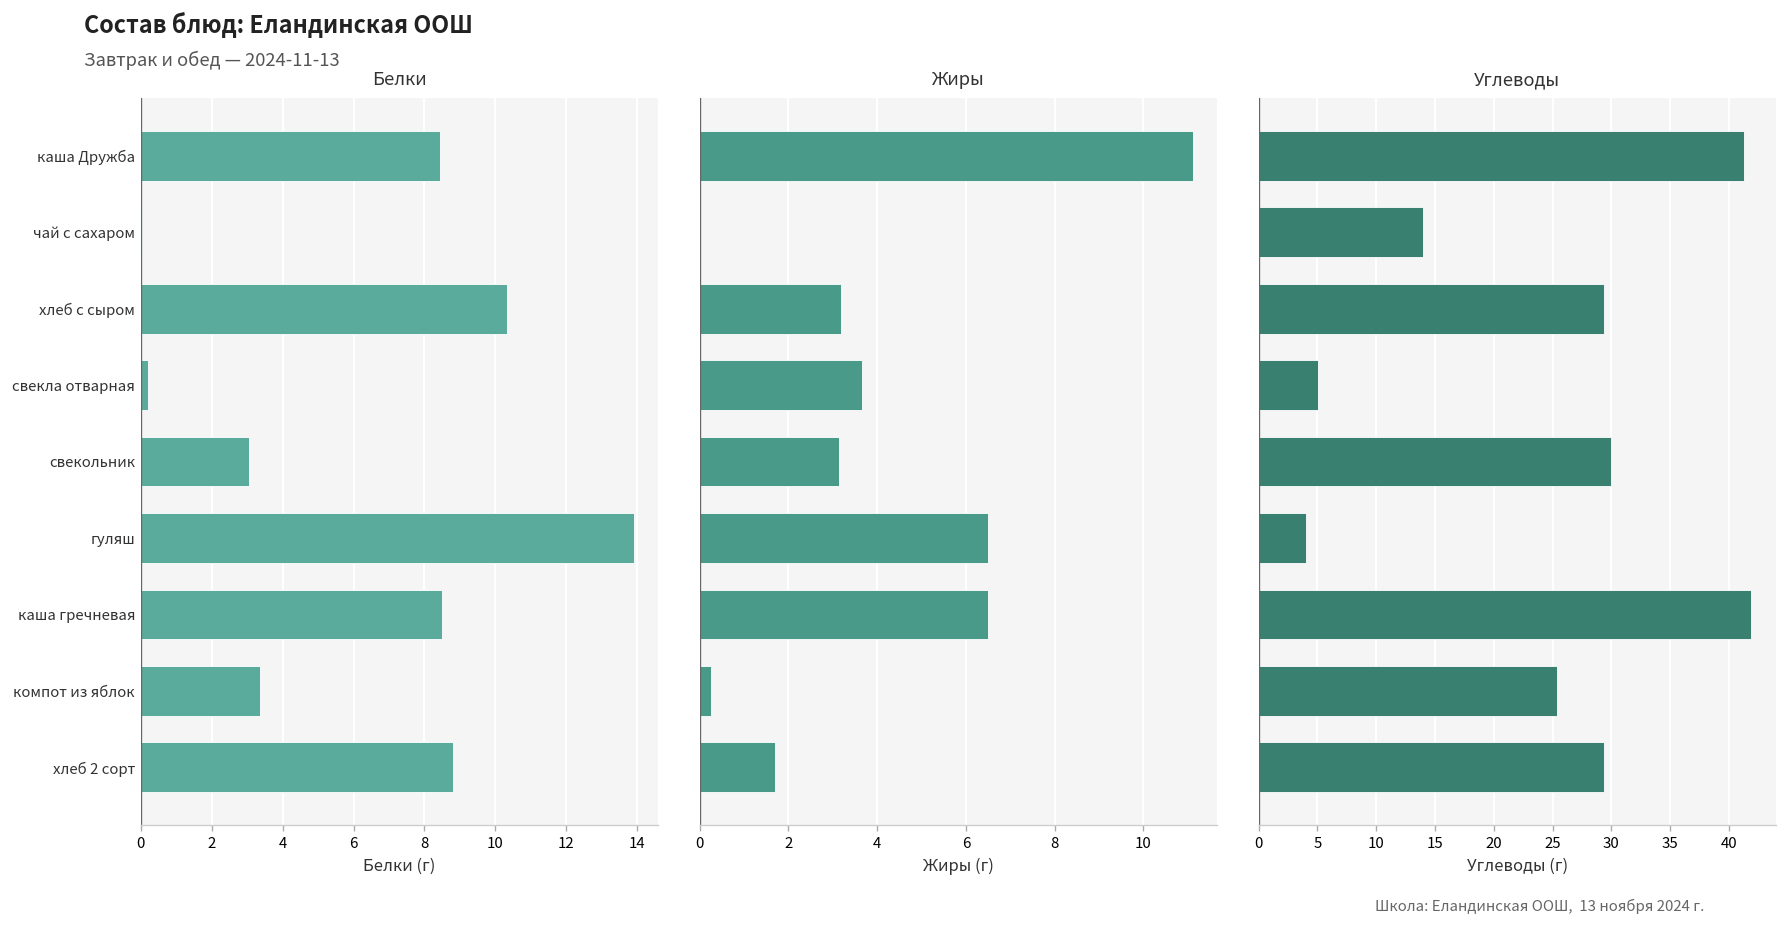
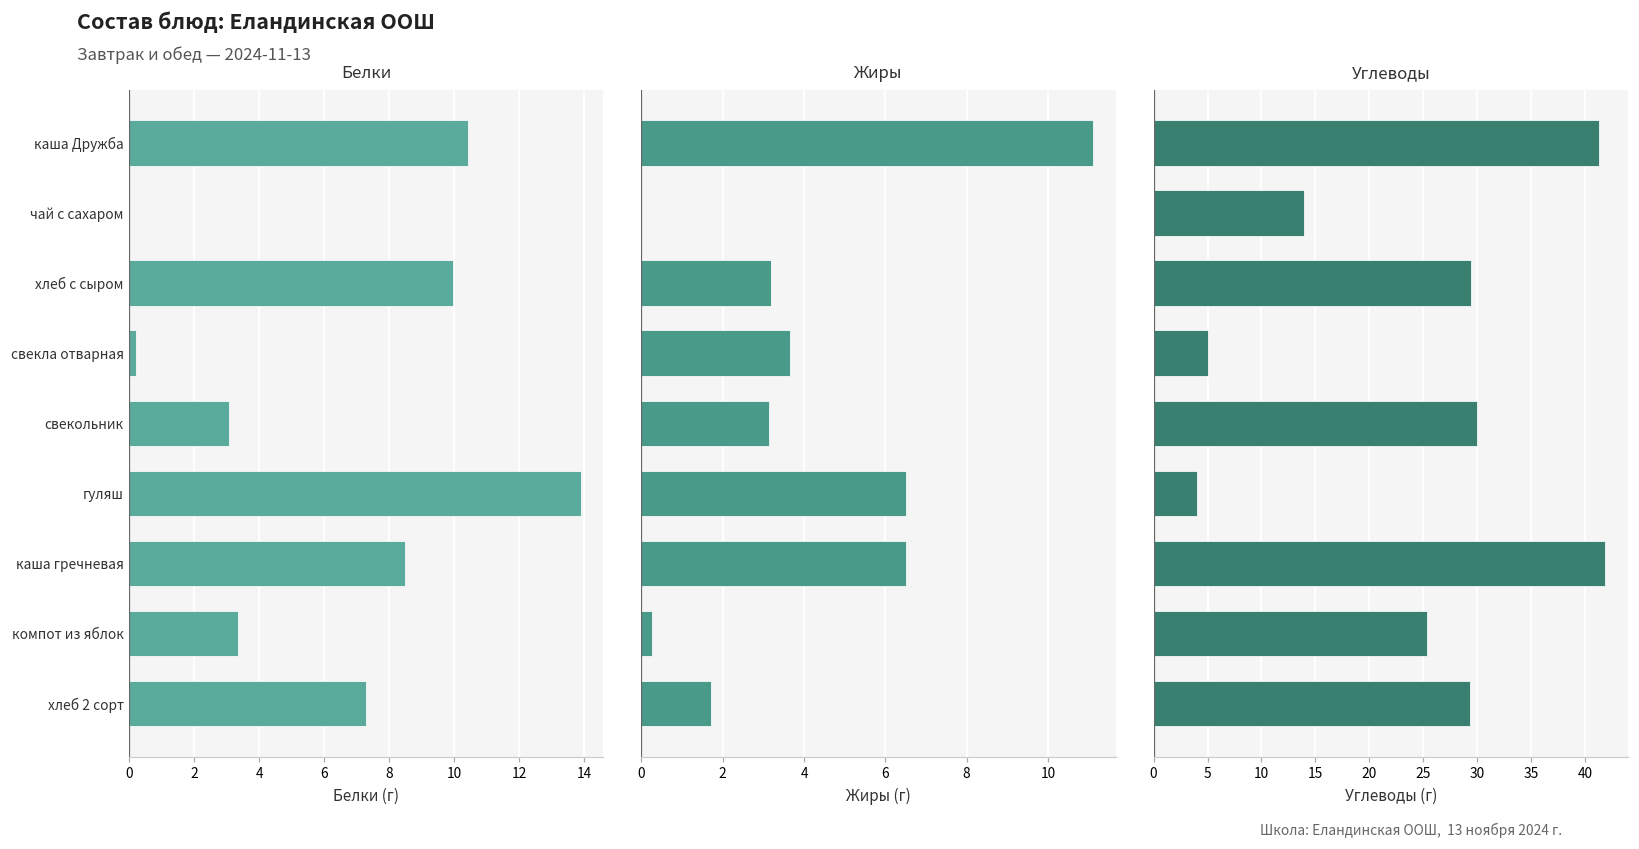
  {
    "Белки": {
-     "каша Дружба": 8.4,
-     "хлеб с сыром": 10.3,
+     "каша Дружба": 10.4,
+     "хлеб с сыром": 10.0,
      "свекла отварная": 0.2,
      "свекольник": 3.1,
      "гуляш": 13.9,
      "каша гречневая": 8.5,
      "компот из яблок": 3.4,
-     "хлеб 2 сорт": 8.8
+     "хлеб 2 сорт": 7.3
    }
  }
